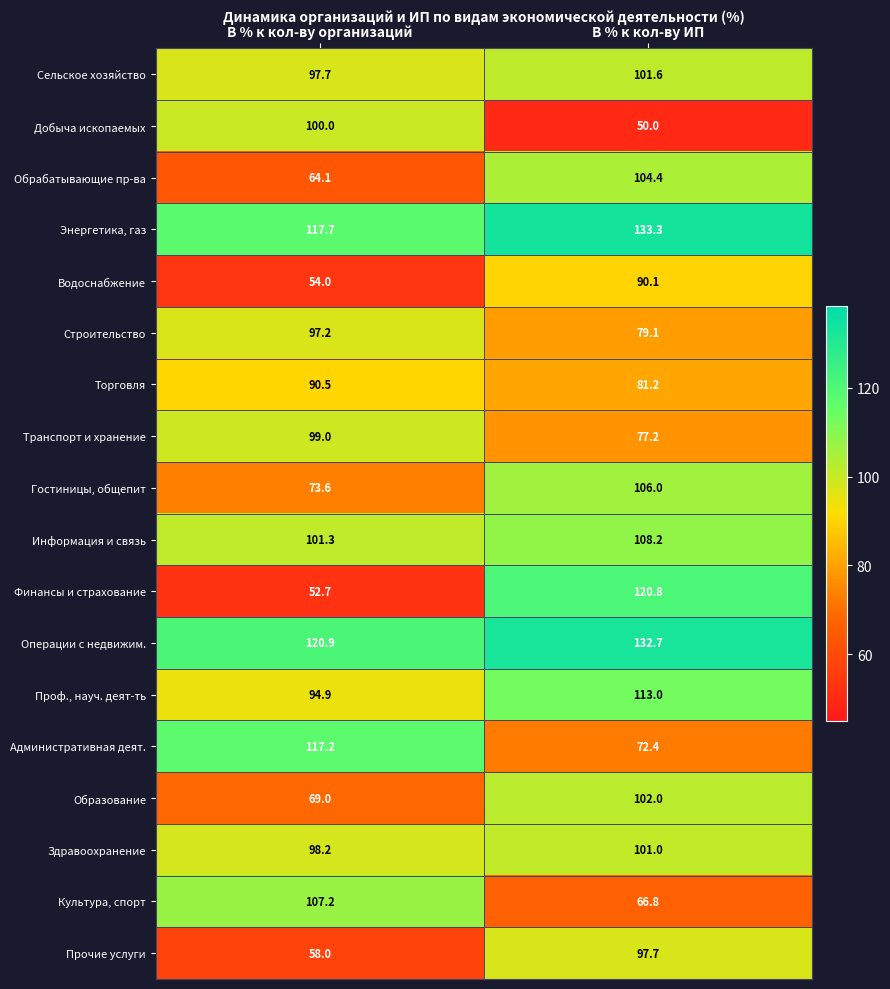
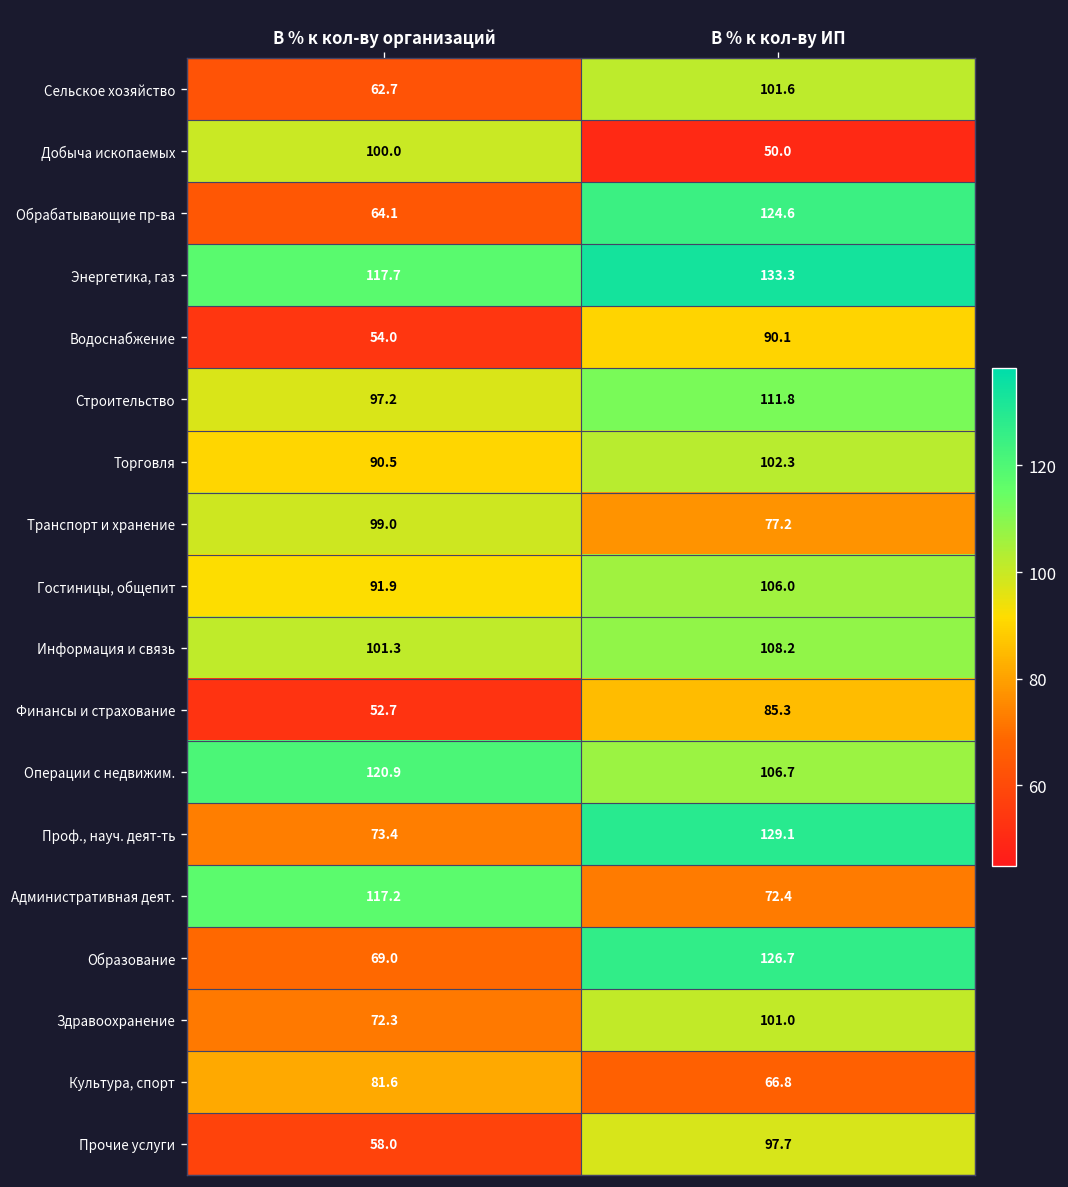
  {
    "Сельское хозяйство": {
-     "В % к кол-ву организаций": 97.7,
+     "В % к кол-ву организаций": 62.7,
      "В % к кол-ву ИП": 101.6
    },
    "Добыча ископаемых": {
      "В % к кол-ву организаций": 100.0,
      "В % к кол-ву ИП": 50.0
    },
    "Обрабатывающие пр-ва": {
      "В % к кол-ву организаций": 64.1,
-     "В % к кол-ву ИП": 104.4
+     "В % к кол-ву ИП": 124.6
    },
    "Энергетика, газ": {
      "В % к кол-ву организаций": 117.7,
      "В % к кол-ву ИП": 133.3
    },
    "Водоснабжение": {
      "В % к кол-ву организаций": 54.0,
      "В % к кол-ву ИП": 90.1
    },
    "Строительство": {
      "В % к кол-ву организаций": 97.2,
-     "В % к кол-ву ИП": 79.1
+     "В % к кол-ву ИП": 111.8
    },
    "Торговля": {
      "В % к кол-ву организаций": 90.5,
-     "В % к кол-ву ИП": 81.2
+     "В % к кол-ву ИП": 102.3
    },
    "Транспорт и хранение": {
      "В % к кол-ву организаций": 99.0,
      "В % к кол-ву ИП": 77.2
    },
    "Гостиницы, общепит": {
-     "В % к кол-ву организаций": 73.6,
+     "В % к кол-ву организаций": 91.9,
      "В % к кол-ву ИП": 106.0
    },
    "Информация и связь": {
      "В % к кол-ву организаций": 101.3,
      "В % к кол-ву ИП": 108.2
    },
    "Финансы и страхование": {
      "В % к кол-ву организаций": 52.7,
-     "В % к кол-ву ИП": 120.8
+     "В % к кол-ву ИП": 85.3
    },
    "Операции с недвижим.": {
      "В % к кол-ву организаций": 120.9,
-     "В % к кол-ву ИП": 132.7
+     "В % к кол-ву ИП": 106.7
    },
    "Проф., науч. деят-ть": {
-     "В % к кол-ву организаций": 94.9,
-     "В % к кол-ву ИП": 113.0
+     "В % к кол-ву организаций": 73.4,
+     "В % к кол-ву ИП": 129.1
    },
    "Административная деят.": {
      "В % к кол-ву организаций": 117.2,
      "В % к кол-ву ИП": 72.4
    },
    "Образование": {
      "В % к кол-ву организаций": 69.0,
-     "В % к кол-ву ИП": 102.0
+     "В % к кол-ву ИП": 126.7
    },
    "Здравоохранение": {
-     "В % к кол-ву организаций": 98.2,
+     "В % к кол-ву организаций": 72.3,
      "В % к кол-ву ИП": 101.0
    },
    "Культура, спорт": {
-     "В % к кол-ву организаций": 107.2,
+     "В % к кол-ву организаций": 81.6,
      "В % к кол-ву ИП": 66.8
    },
    "Прочие услуги": {
      "В % к кол-ву организаций": 58.0,
      "В % к кол-ву ИП": 97.7
    }
  }
